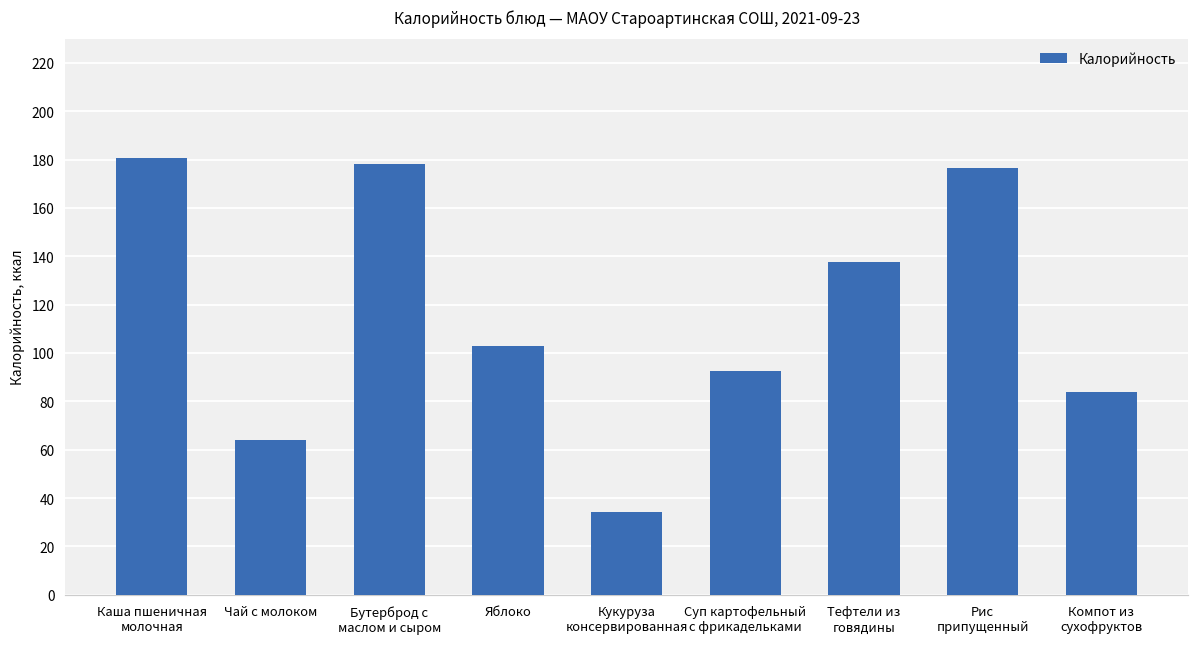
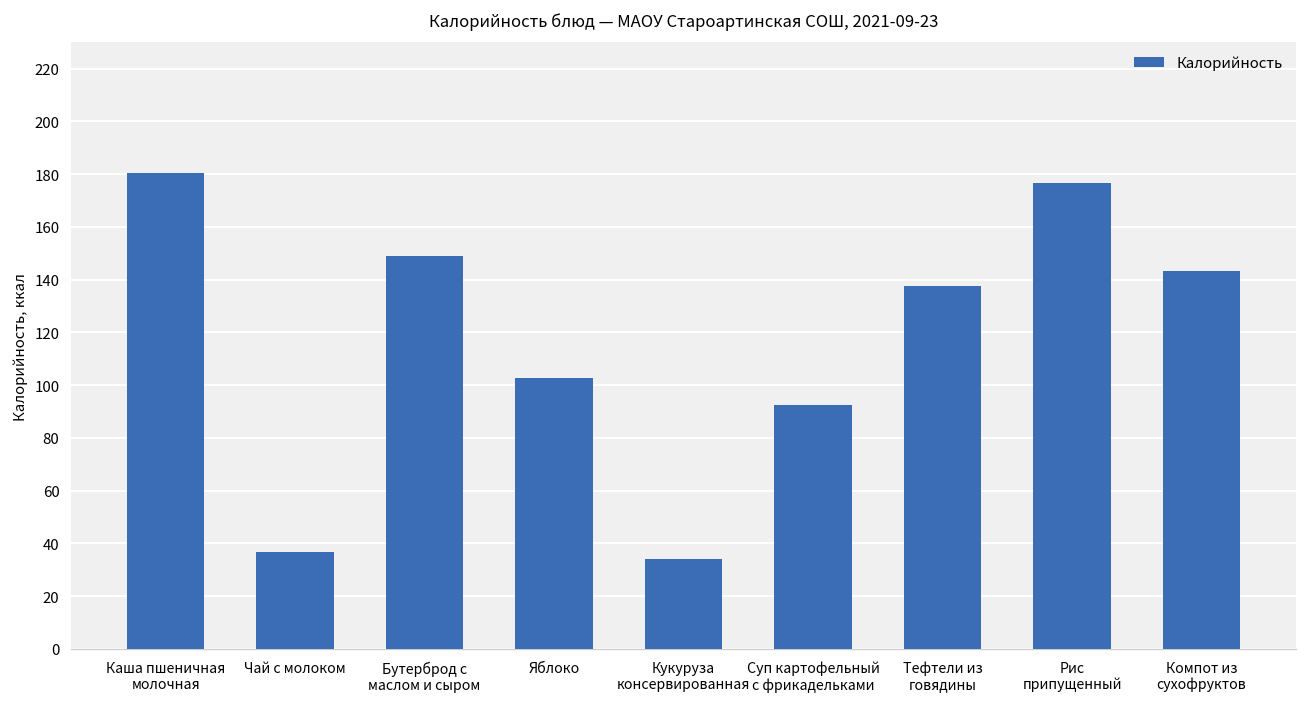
  {
    "Каша пшеничная молочная": 181,
-   "Чай с молоком": 64,
-   "Бутерброд с маслом и сыром": 178,
+   "Чай с молоком": 37,
+   "Бутерброд с маслом и сыром": 149,
    "Яблоко": 103,
    "Кукуруза консервированная": 34,
    "Суп картофельный с фрикадельками": 92,
    "Тефтели из говядины": 138,
    "Рис припущенный": 177,
-   "Компот из сухофруктов": 84
+   "Компот из сухофруктов": 143
  }
